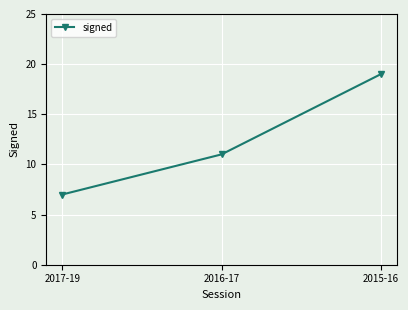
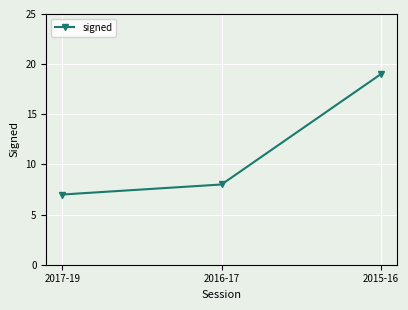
  {
    "2017-19": 7,
-   "2016-17": 11,
+   "2016-17": 8,
    "2015-16": 19
  }
